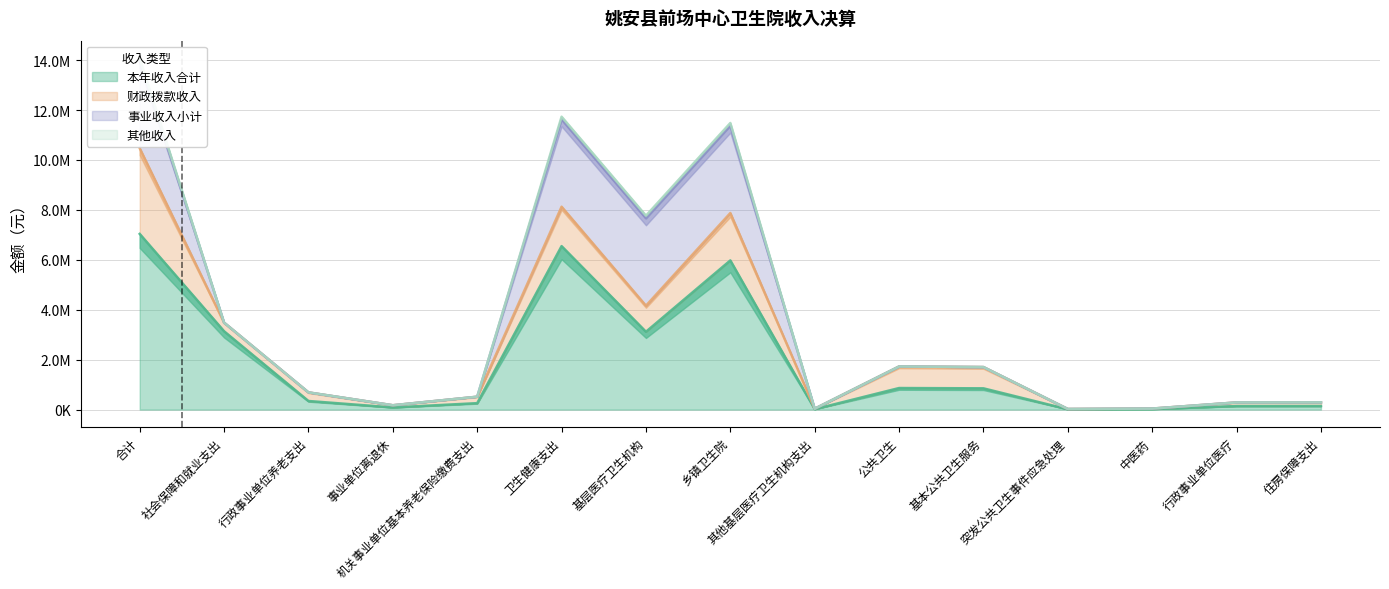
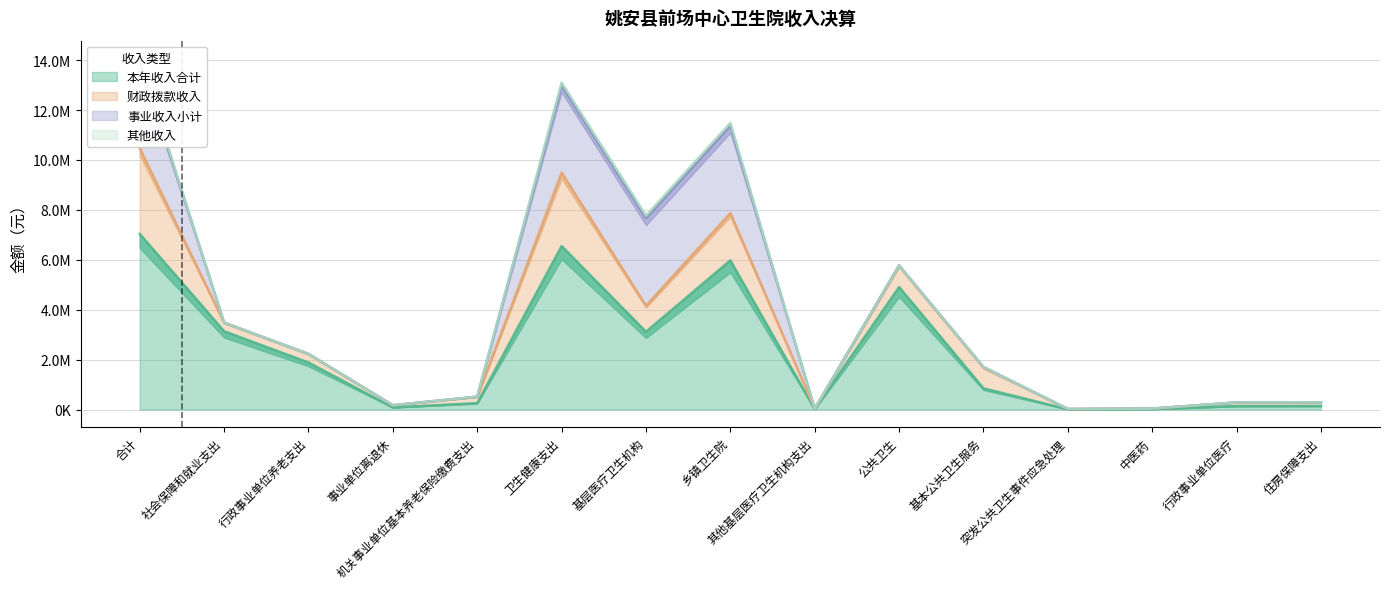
  {
    "本年收入合计": {
      "合计": 7000000,
      "社会保障和就业支出": 3100000,
-     "行政事业单位养老支出": 300000,
+     "行政事业单位养老支出": 1900000,
      "机关事业单位基本养老保险缴费支出": 300000,
      "卫生健康支出": 6500000,
      "基层医疗卫生机构": 3100000,
      "乡镇卫生院": 6000000,
-     "公共卫生": 900000,
+     "公共卫生": 4900000,
      "基本公共卫生服务": 900000,
      "行政事业单位医疗": 100000,
      "住房保障支出": 100000
    },
    "财政拨款收入": {
      "合计": 3400000,
-     "卫生健康支出": 1600000,
+     "卫生健康支出": 2900000,
      "基层医疗卫生机构": 1000000,
      "乡镇卫生院": 1900000
    }
  }
